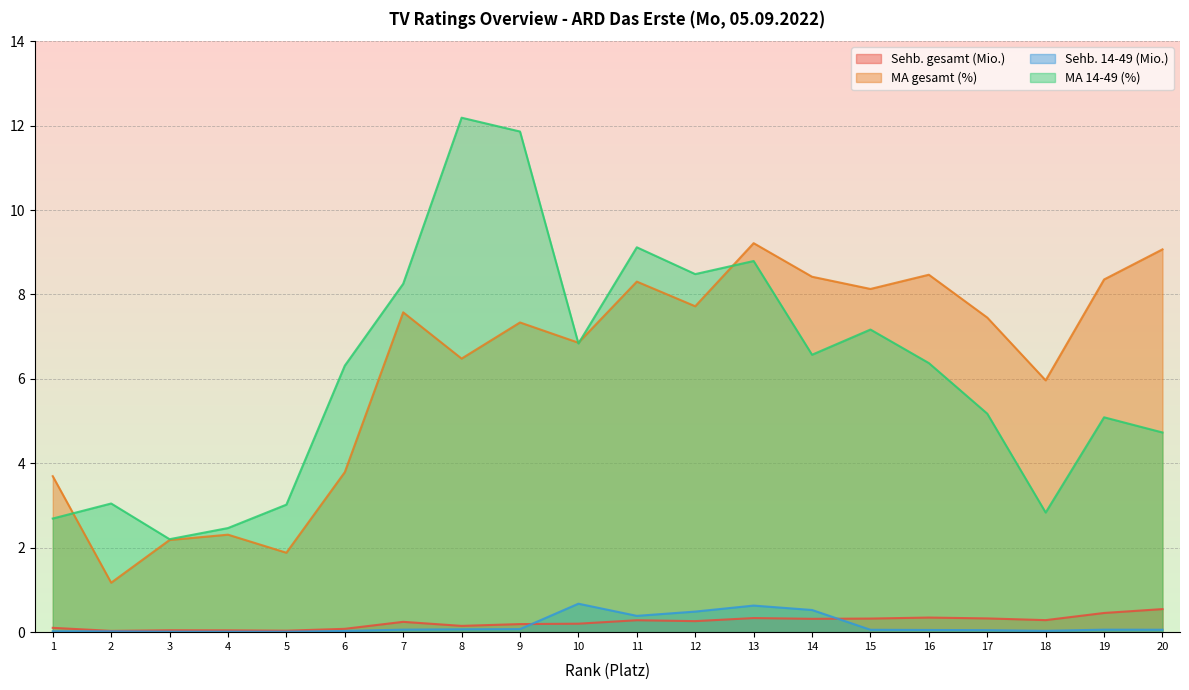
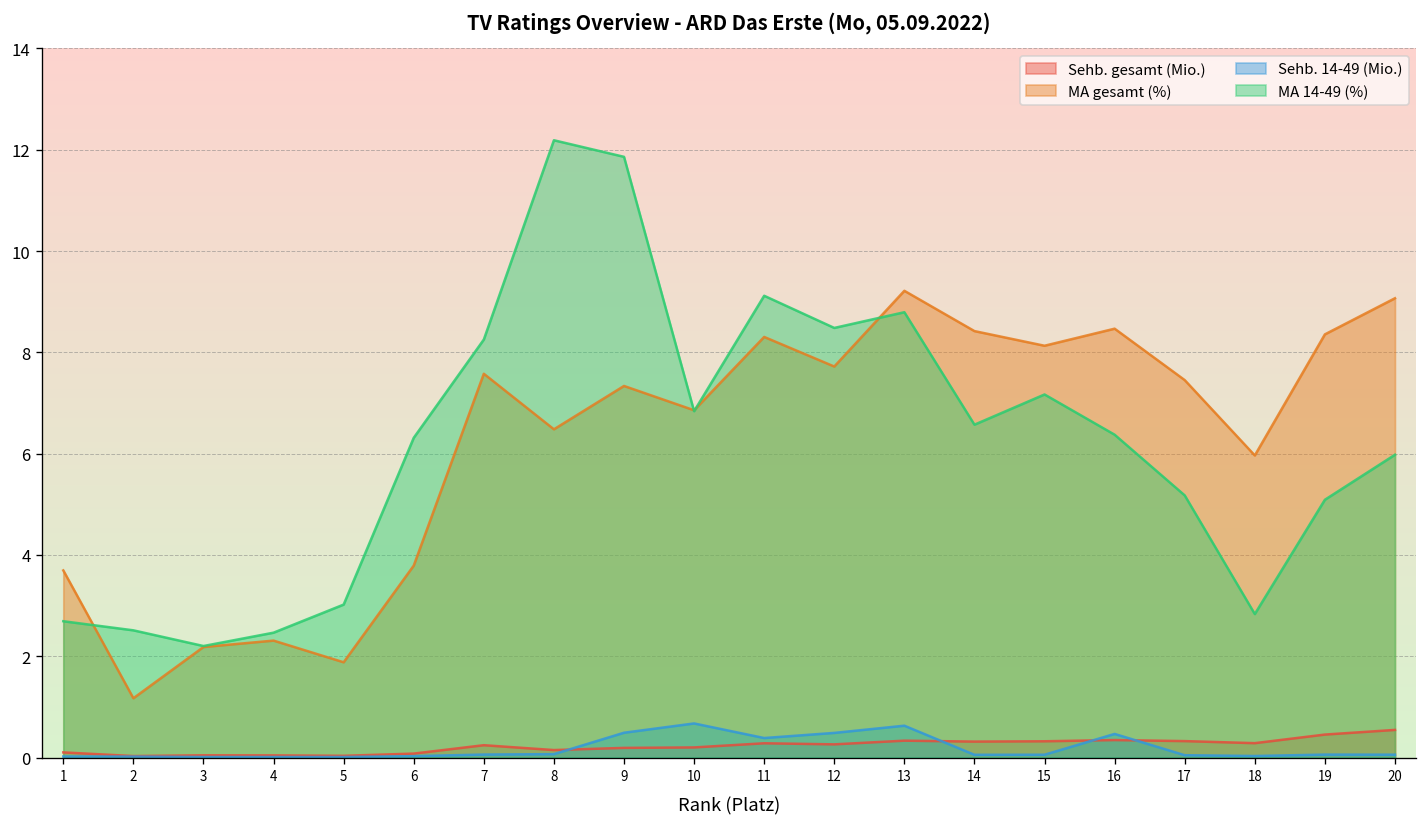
  {
    "Sehb. 14-49 (Mio.)": {
      "1": 0.0,
      "7": 0.1,
      "8": 0.1,
-     "9": 0.1,
+     "9": 0.5,
      "10": 0.7,
      "11": 0.4,
      "12": 0.5,
      "13": 0.6,
-     "14": 0.5,
+     "14": 0.1,
      "15": 0.1,
-     "16": 0.1,
+     "16": 0.5,
      "17": 0.0,
      "18": 0.0,
      "19": 0.1,
      "20": 0.1
    },
    "MA 14-49 (%)": {
      "1": 2.7,
-     "2": 3.0,
+     "2": 2.5,
      "4": 2.5,
      "5": 3.0,
      "6": 6.3,
      "7": 8.3,
      "8": 12.2,
      "9": 11.9,
      "11": 9.1,
      "12": 8.5,
      "13": 8.8,
      "14": 6.6,
      "15": 7.2,
      "16": 6.4,
      "17": 5.2,
      "18": 2.8,
      "19": 5.1,
-     "20": 4.7
+     "20": 6.0
    }
  }
